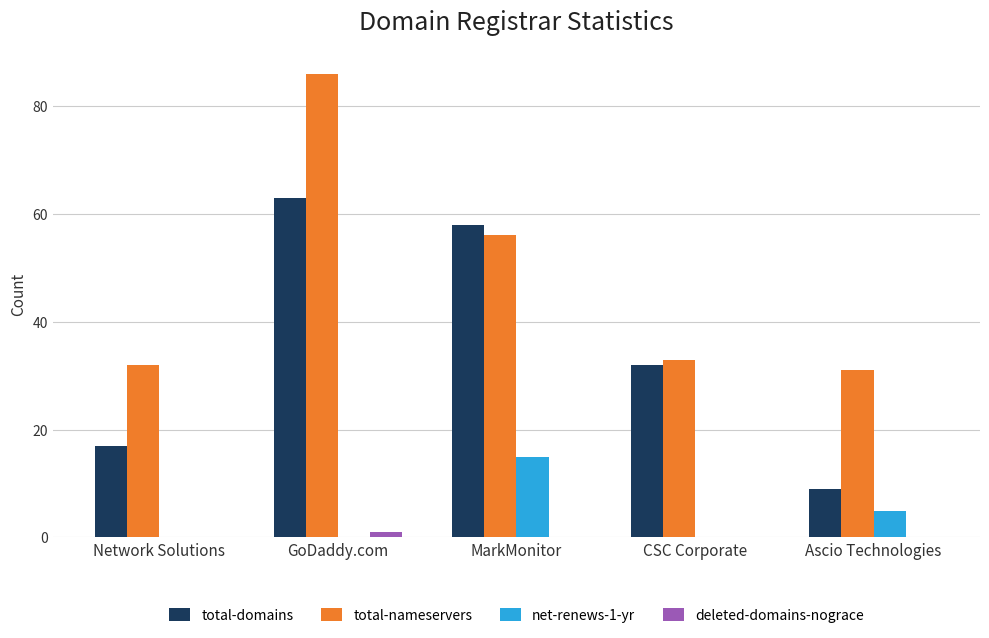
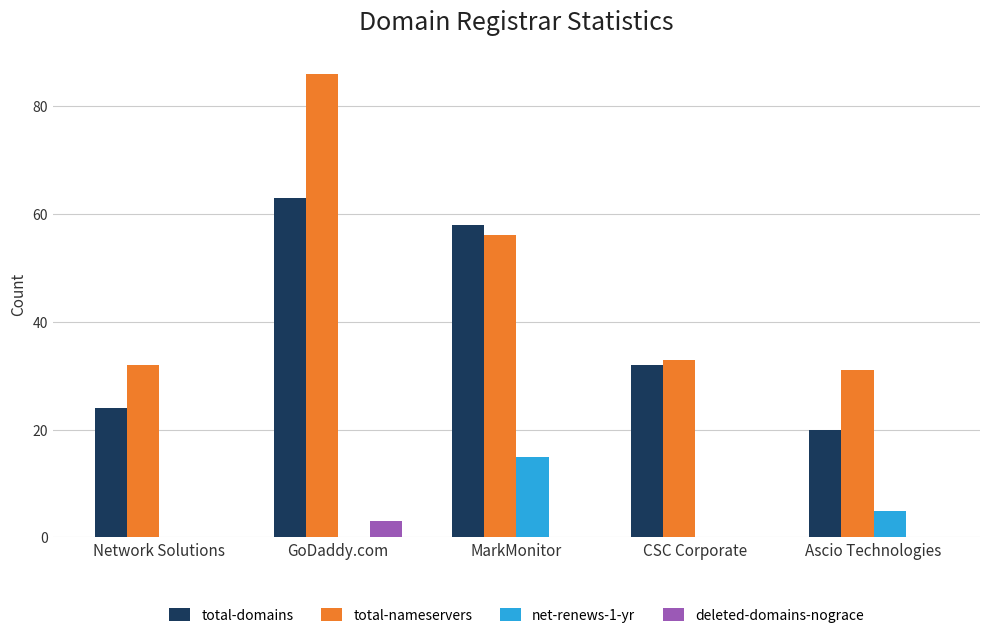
  {
    "total-domains": {
-     "Network Solutions": 17,
+     "Network Solutions": 24,
      "GoDaddy.com": 63,
      "MarkMonitor": 58,
      "CSC Corporate": 32,
-     "Ascio Technologies": 9
+     "Ascio Technologies": 20
    },
    "total-nameservers": {
      "Network Solutions": 32,
      "GoDaddy.com": 86,
      "MarkMonitor": 56,
      "CSC Corporate": 33,
      "Ascio Technologies": 31
    },
    "net-renews-1-yr": {
      "Network Solutions": 0,
      "GoDaddy.com": 0,
      "MarkMonitor": 15,
      "CSC Corporate": 0,
      "Ascio Technologies": 5
    },
    "deleted-domains-nograce": {
      "Network Solutions": 0,
-     "GoDaddy.com": 1,
+     "GoDaddy.com": 3,
      "MarkMonitor": 0,
      "CSC Corporate": 0,
      "Ascio Technologies": 0
    }
  }
